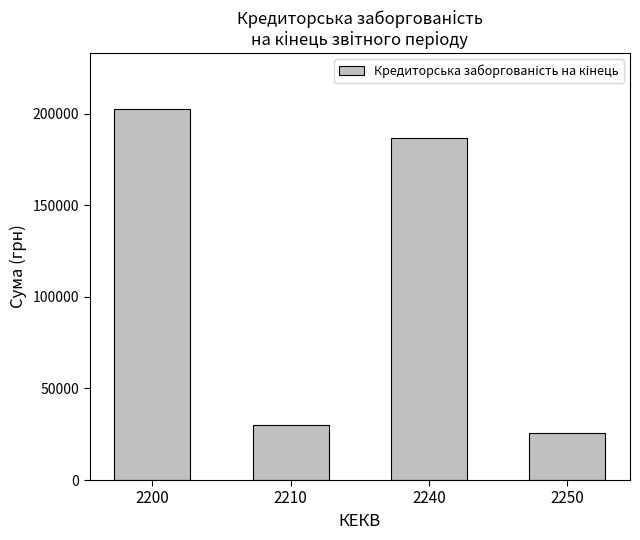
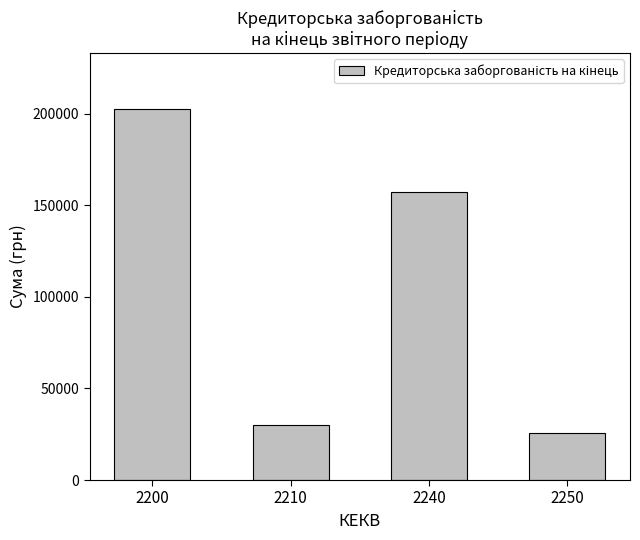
  {
    "2200": 203000,
    "2210": 30000,
-   "2240": 187000,
+   "2240": 157000,
    "2250": 26000
  }
